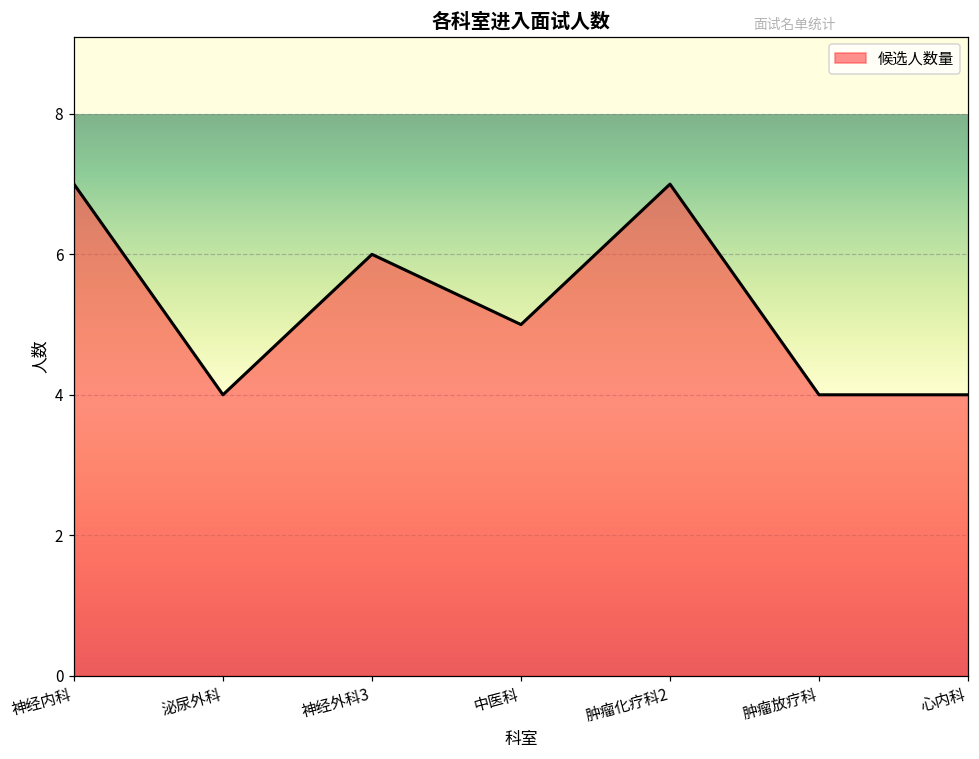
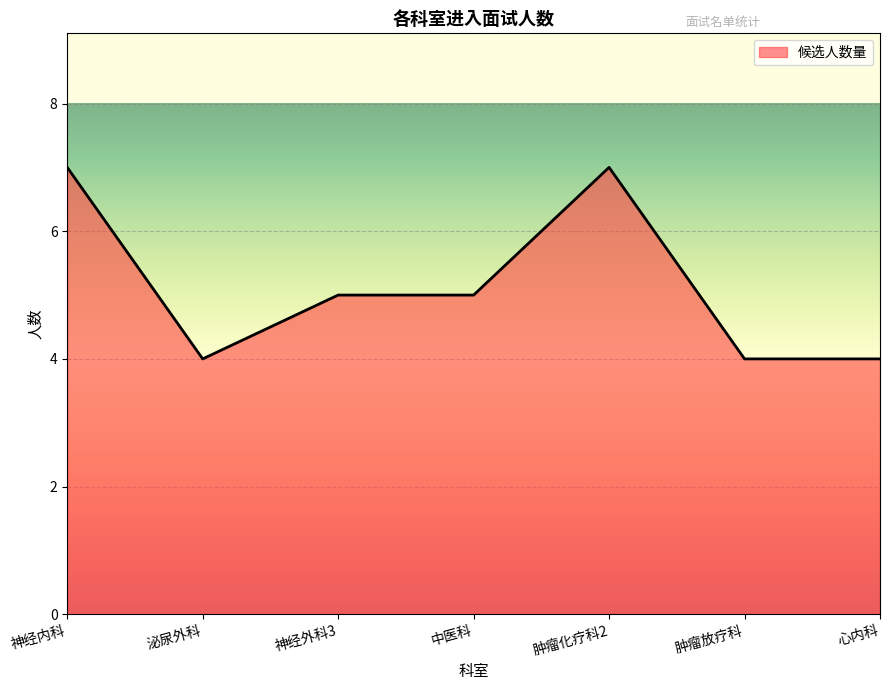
  {
    "神经内科": 7,
    "泌尿外科": 4,
-   "神经外科3": 6,
+   "神经外科3": 5,
    "中医科": 5,
    "肿瘤化疗科2": 7,
    "肿瘤放疗科": 4,
    "心内科": 4
  }
